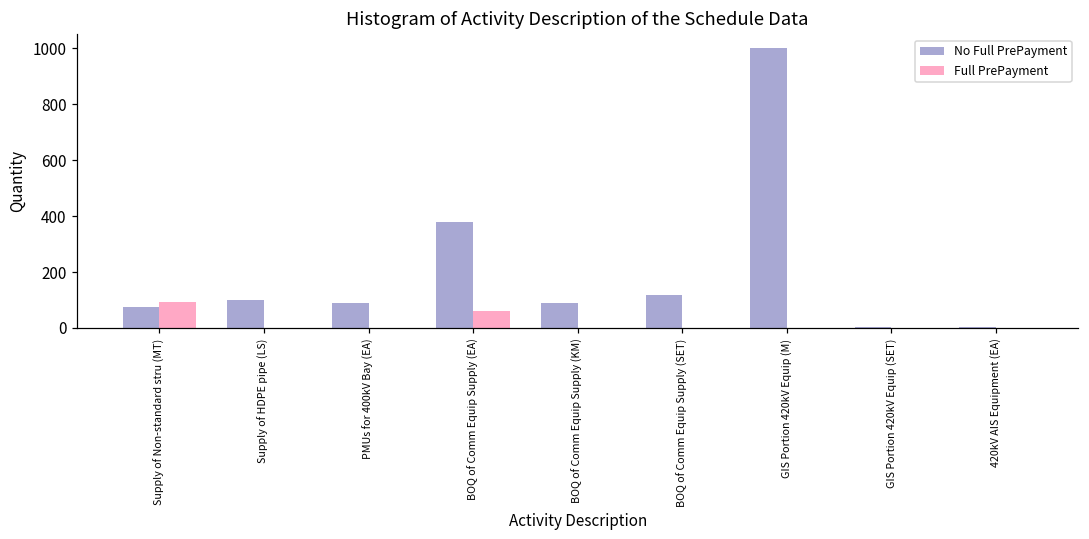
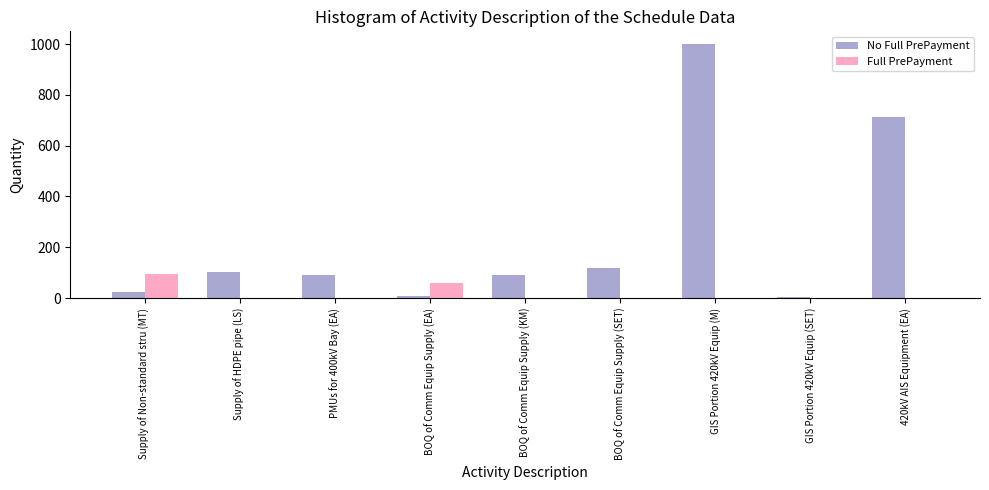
  {
    "No Full PrePayment": {
-     "Supply of Non-standard stru (MT)": 70,
+     "Supply of Non-standard stru (MT)": 20,
      "Supply of HDPE pipe (LS)": 100,
      "PMUs for 400kV Bay (EA)": 90,
-     "BOQ of Comm Equip Supply (EA)": 380,
+     "BOQ of Comm Equip Supply (EA)": 10,
      "BOQ of Comm Equip Supply (KM)": 90,
      "BOQ of Comm Equip Supply (SET)": 120,
      "GIS Portion 420kV Equip (M)": 1000,
-     "420kV AIS Equipment (EA)": 0
+     "420kV AIS Equipment (EA)": 710
    },
    "Full PrePayment": {
      "Supply of Non-standard stru (MT)": 90,
      "Supply of HDPE pipe (LS)": 0,
      "PMUs for 400kV Bay (EA)": 0,
      "BOQ of Comm Equip Supply (EA)": 60,
      "BOQ of Comm Equip Supply (KM)": 0,
      "BOQ of Comm Equip Supply (SET)": 0,
      "GIS Portion 420kV Equip (M)": 0,
      "GIS Portion 420kV Equip (SET)": 0,
      "420kV AIS Equipment (EA)": 0
    }
  }
